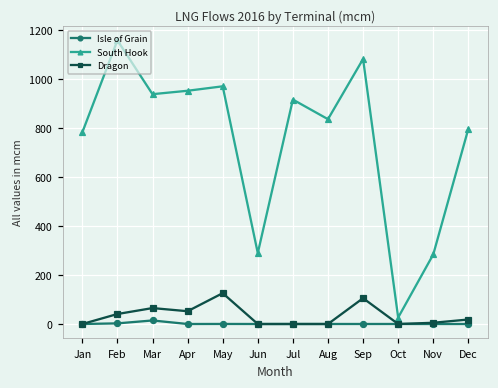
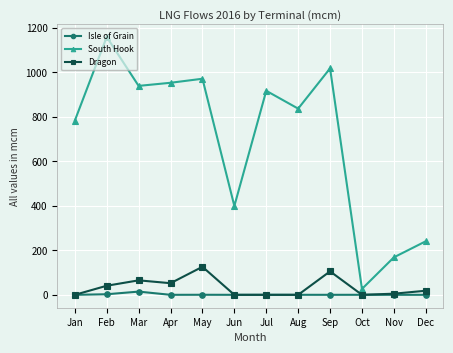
  {
    "South Hook": {
      "Jan": 780,
      "Mar": 940,
      "Apr": 950,
      "May": 970,
-     "Jun": 290,
+     "Jun": 400,
      "Jul": 920,
      "Aug": 840,
-     "Sep": 1080,
+     "Sep": 1020,
      "Oct": 30,
-     "Nov": 280,
-     "Dec": 800
+     "Nov": 170,
+     "Dec": 240
    }
  }
